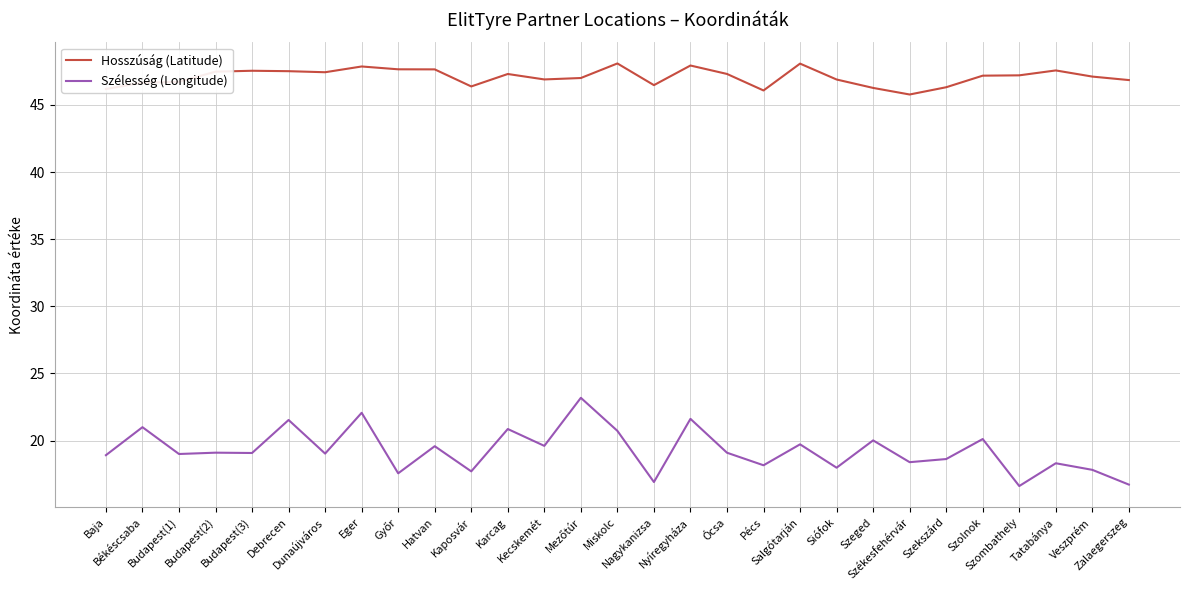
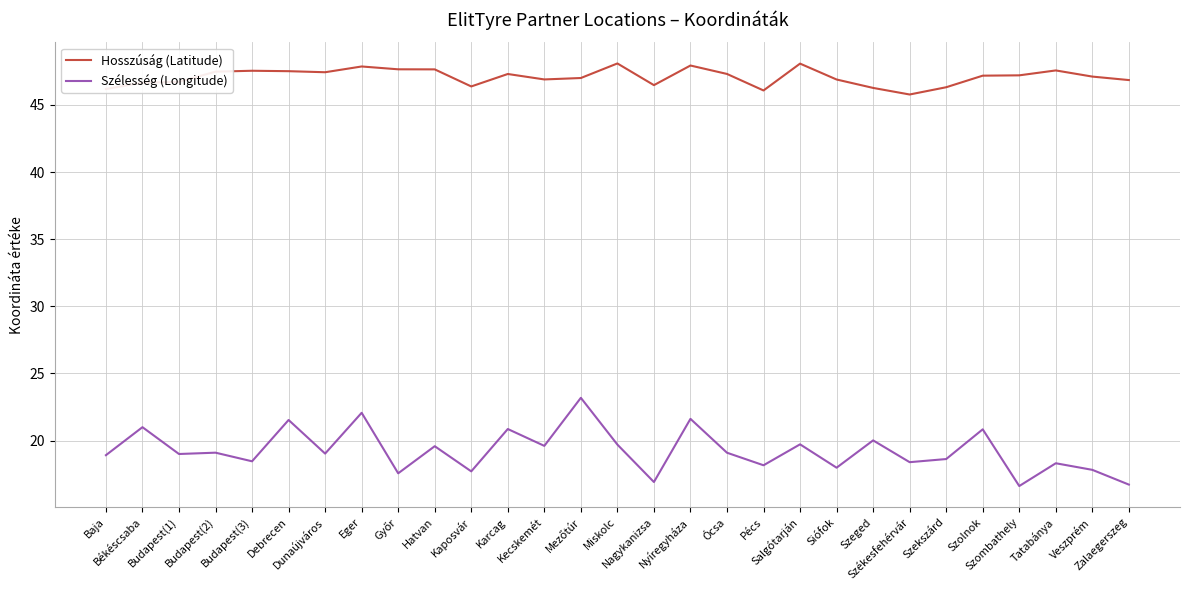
  {
    "Hosszúság (Latitude)": {
      "Budapest(3)": 47.5,
      "Debrecen": 47.5,
      "Dunaújváros": 47.4,
      "Eger": 47.9,
      "Győr": 47.7,
      "Hatvan": 47.7,
      "Kaposvár": 46.4,
      "Karcag": 47.3,
      "Kecskemét": 46.9,
      "Mezőtúr": 47.0,
      "Miskolc": 48.1,
      "Nagykanizsa": 46.5,
      "Nyíregyháza": 47.9,
      "Ócsa": 47.3,
      "Pécs": 46.1,
      "Salgótarján": 48.1,
      "Siófok": 46.9,
      "Szeged": 46.3,
      "Székesfehérvár": 45.8,
      "Szekszárd": 46.3,
      "Szolnok": 47.2,
      "Szombathely": 47.2,
      "Tatabánya": 47.6,
      "Veszprém": 47.1,
      "Zalaegerszeg": 46.9
    },
    "Szélesség (Longitude)": {
      "Baja": 18.9,
      "Békéscsaba": 21.0,
      "Budapest(1)": 19.0,
      "Budapest(2)": 19.1,
-     "Budapest(3)": 19.1,
+     "Budapest(3)": 18.5,
      "Debrecen": 21.5,
      "Dunaújváros": 19.0,
      "Eger": 22.1,
      "Győr": 17.6,
      "Hatvan": 19.6,
      "Kaposvár": 17.7,
      "Karcag": 20.9,
      "Kecskemét": 19.6,
      "Mezőtúr": 23.2,
-     "Miskolc": 20.7,
+     "Miskolc": 19.7,
      "Nagykanizsa": 16.9,
      "Nyíregyháza": 21.6,
      "Ócsa": 19.1,
      "Pécs": 18.2,
      "Salgótarján": 19.7,
      "Siófok": 18.0,
      "Szeged": 20.0,
      "Székesfehérvár": 18.4,
      "Szekszárd": 18.6,
-     "Szolnok": 20.1,
+     "Szolnok": 20.8,
      "Szombathely": 16.6,
      "Tatabánya": 18.3,
      "Veszprém": 17.8,
      "Zalaegerszeg": 16.7
    }
  }
